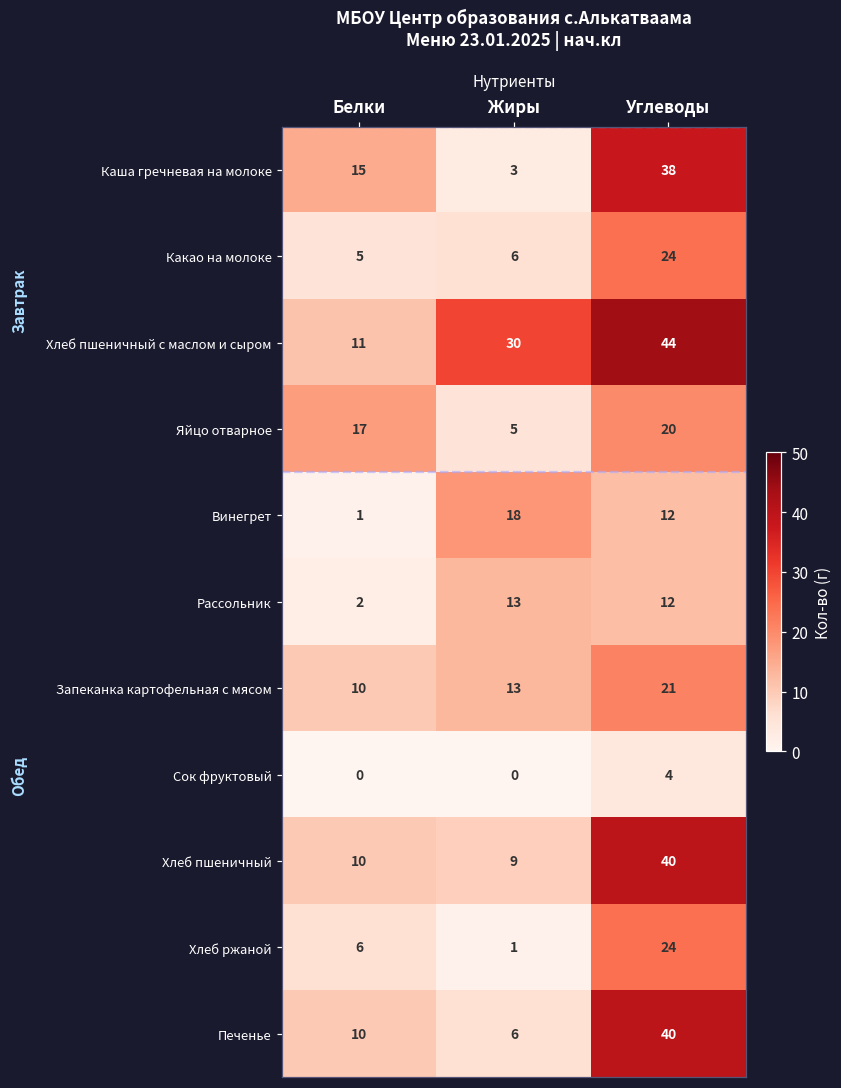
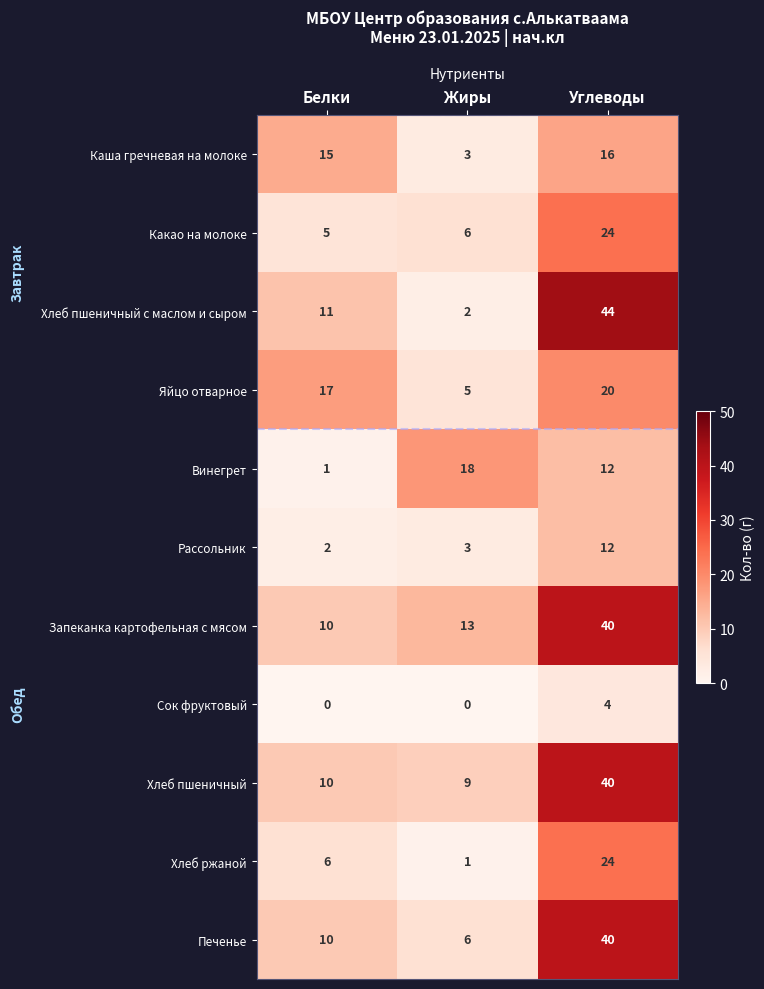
  {
    "Каша гречневая на молоке": {
      "Белки": 15,
      "Жиры": 3,
-     "Углеводы": 38
+     "Углеводы": 16
    },
    "Какао на молоке": {
      "Белки": 5,
      "Жиры": 6,
      "Углеводы": 24
    },
    "Хлеб пшеничный с маслом и сыром": {
      "Белки": 11,
-     "Жиры": 30,
+     "Жиры": 2,
      "Углеводы": 44
    },
    "Яйцо отварное": {
      "Белки": 17,
      "Жиры": 5,
      "Углеводы": 20
    },
    "Винегрет": {
      "Белки": 1,
      "Жиры": 18,
      "Углеводы": 12
    },
    "Рассольник": {
      "Белки": 2,
-     "Жиры": 13,
+     "Жиры": 3,
      "Углеводы": 12
    },
    "Запеканка картофельная с мясом": {
      "Белки": 10,
      "Жиры": 13,
-     "Углеводы": 21
+     "Углеводы": 40
    },
    "Сок фруктовый": {
      "Белки": 0,
      "Жиры": 0,
      "Углеводы": 4
    },
    "Хлеб пшеничный": {
      "Белки": 10,
      "Жиры": 9,
      "Углеводы": 40
    },
    "Хлеб ржаной": {
      "Белки": 6,
      "Жиры": 1,
      "Углеводы": 24
    },
    "Печенье": {
      "Белки": 10,
      "Жиры": 6,
      "Углеводы": 40
    }
  }
